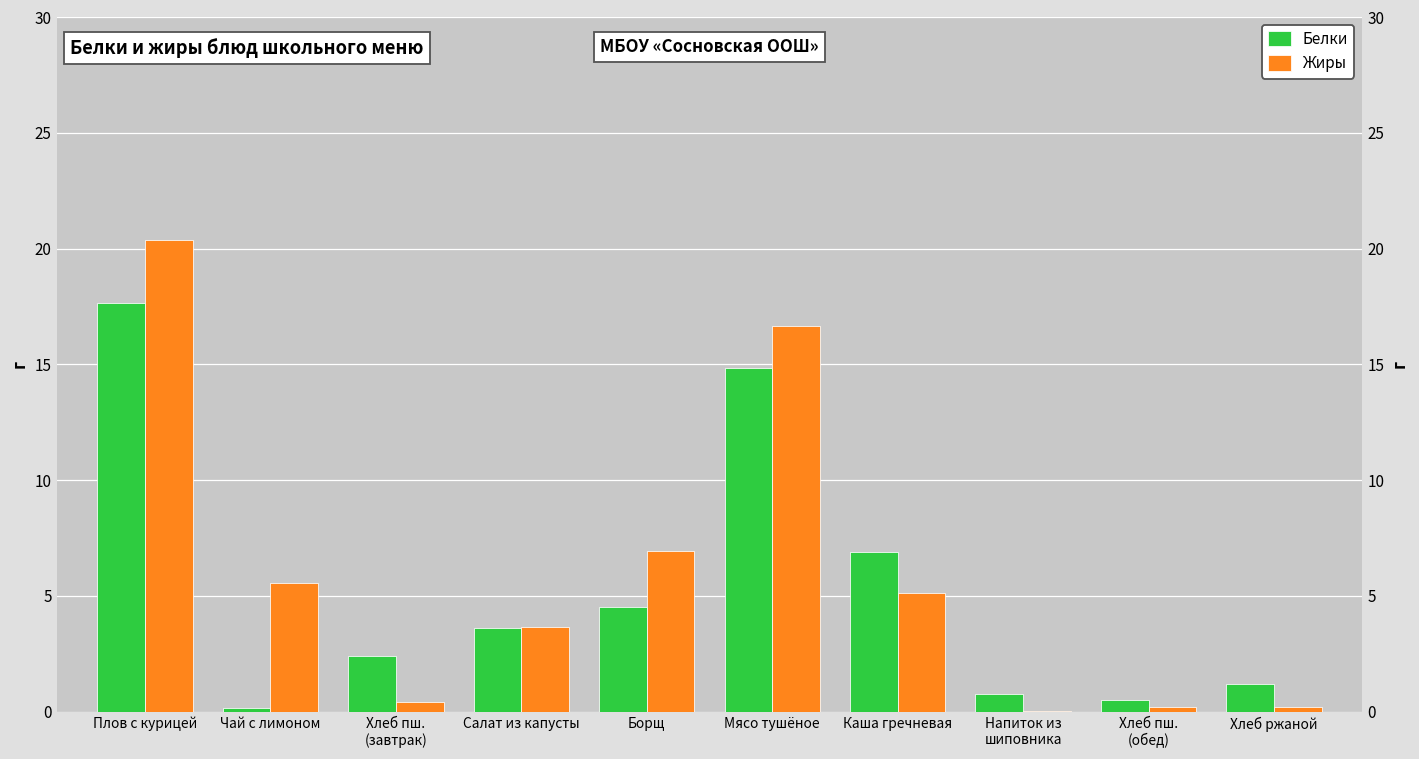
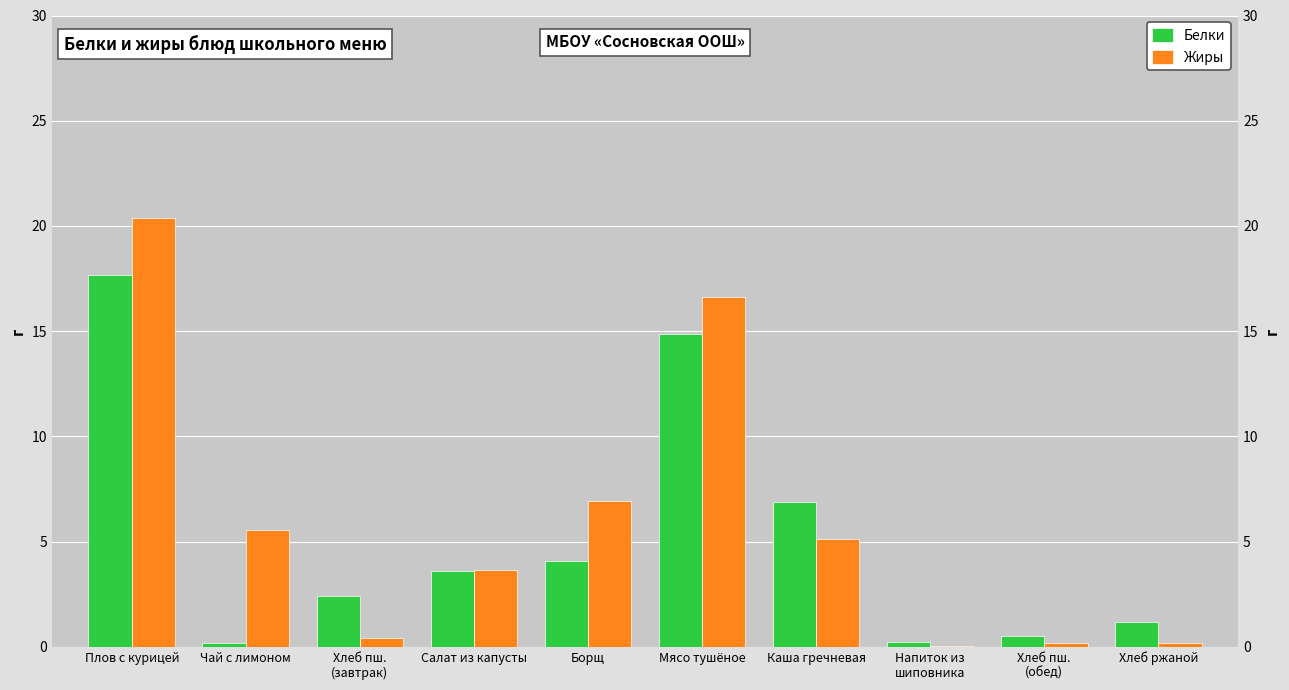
  {
    "Белки": {
      "Плов с курицей": 17.7,
      "Чай с лимоном": 0.2,
      "Хлеб пш. (завтрак)": 2.4,
      "Салат из капусты": 3.6,
-     "Борщ": 4.5,
+     "Борщ": 4.1,
      "Мясо тушёное": 14.8,
      "Каша гречневая": 6.9,
-     "Напиток из шиповника": 0.8,
+     "Напиток из шиповника": 0.2,
      "Хлеб пш. (обед)": 0.5,
      "Хлеб ржаной": 1.2
    },
    "Жиры": {
      "Плов с курицей": 20.4,
      "Чай с лимоном": 5.6,
      "Хлеб пш. (завтрак)": 0.4,
      "Салат из капусты": 3.6,
      "Борщ": 6.9,
      "Мясо тушёное": 16.6,
      "Каша гречневая": 5.1,
      "Хлеб пш. (обед)": 0.2,
      "Хлеб ржаной": 0.2
    }
  }
